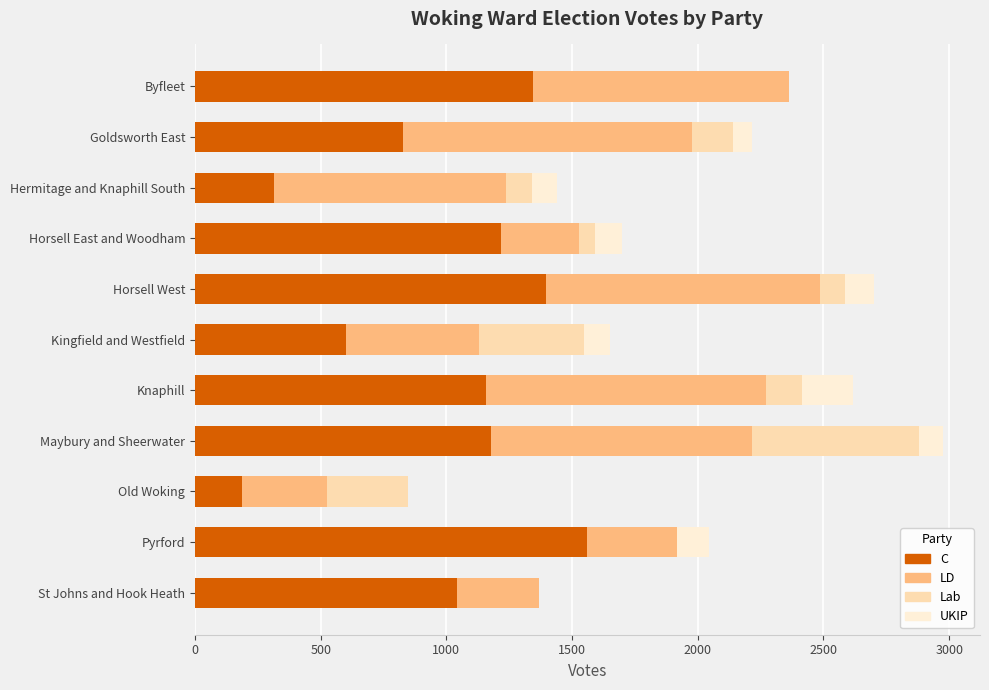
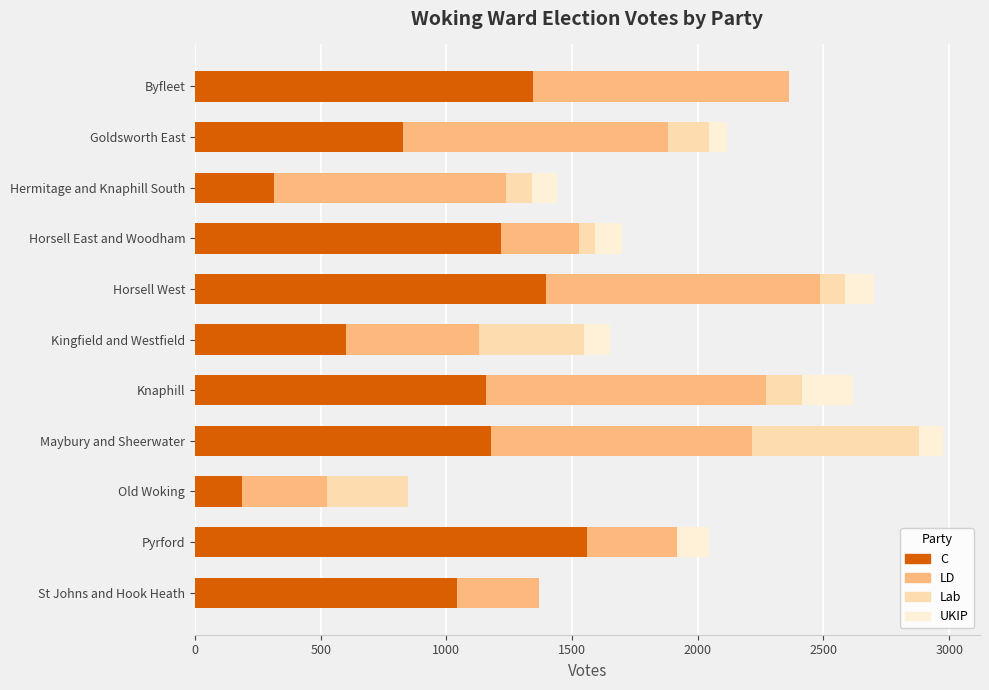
  {
    "C": {
      "Byfleet": 1350,
      "Goldsworth East": 830,
      "Hermitage and Knaphill South": 310,
      "Horsell East and Woodham": 1220,
      "Horsell West": 1400,
      "Kingfield and Westfield": 600,
      "Knaphill": 1160,
      "Maybury and Sheerwater": 1180,
      "Old Woking": 190,
      "Pyrford": 1560,
      "St Johns and Hook Heath": 1040
    },
    "LD": {
      "Byfleet": 1020,
-     "Goldsworth East": 1150,
+     "Goldsworth East": 1050,
      "Hermitage and Knaphill South": 930,
      "Horsell East and Woodham": 310,
      "Horsell West": 1090,
      "Kingfield and Westfield": 530,
      "Knaphill": 1110,
      "Maybury and Sheerwater": 1040,
      "Old Woking": 340,
      "Pyrford": 360,
      "St Johns and Hook Heath": 330
    }
  }
